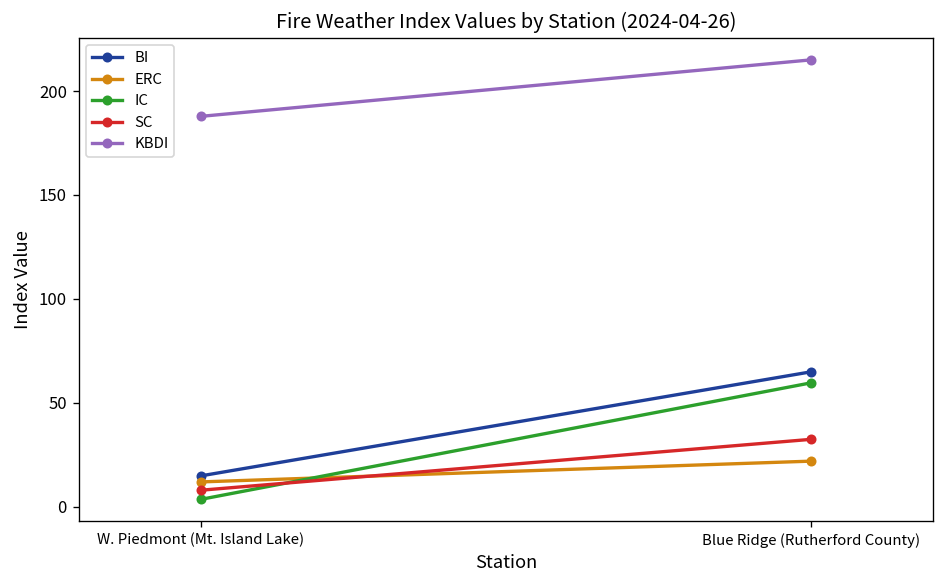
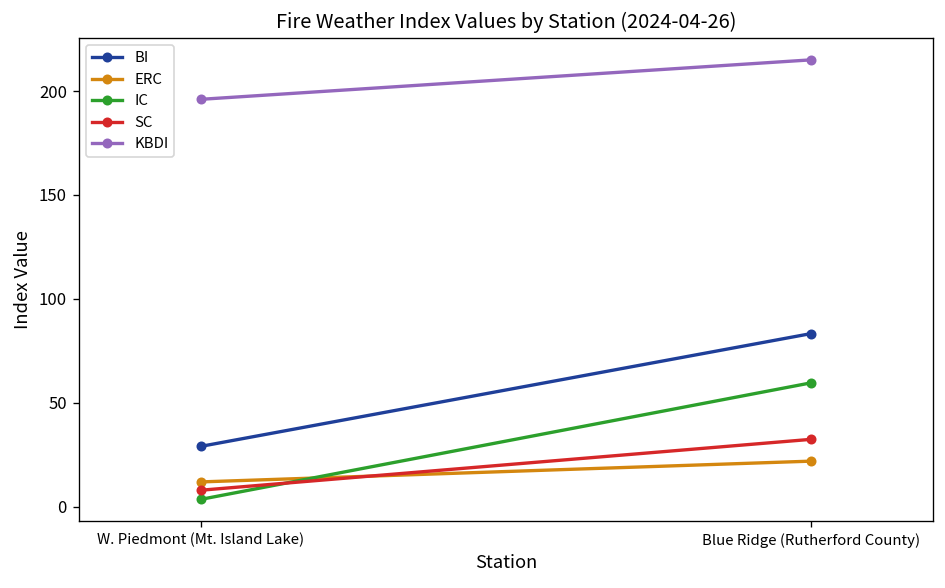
  {
    "BI": {
-     "W. Piedmont (Mt. Island Lake)": 15,
-     "Blue Ridge (Rutherford County)": 65
+     "W. Piedmont (Mt. Island Lake)": 29,
+     "Blue Ridge (Rutherford County)": 83
    },
    "ERC": {
      "W. Piedmont (Mt. Island Lake)": 12,
      "Blue Ridge (Rutherford County)": 22
    },
    "IC": {
      "W. Piedmont (Mt. Island Lake)": 4,
      "Blue Ridge (Rutherford County)": 60
    },
    "SC": {
      "W. Piedmont (Mt. Island Lake)": 8,
      "Blue Ridge (Rutherford County)": 32
    },
    "KBDI": {
-     "W. Piedmont (Mt. Island Lake)": 188,
+     "W. Piedmont (Mt. Island Lake)": 196,
      "Blue Ridge (Rutherford County)": 215
    }
  }
